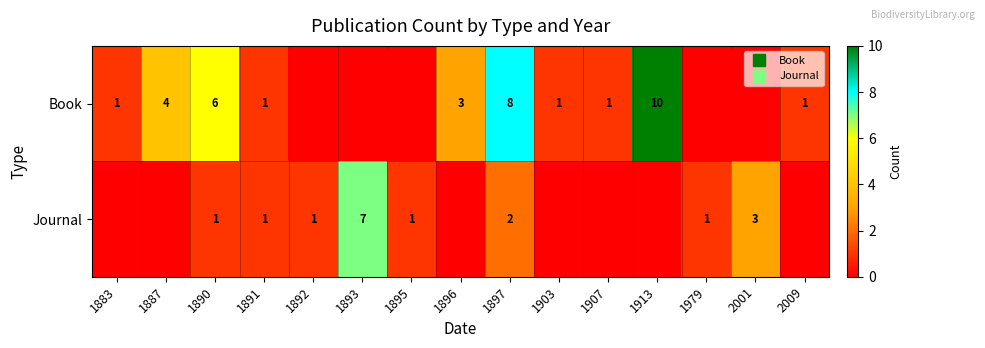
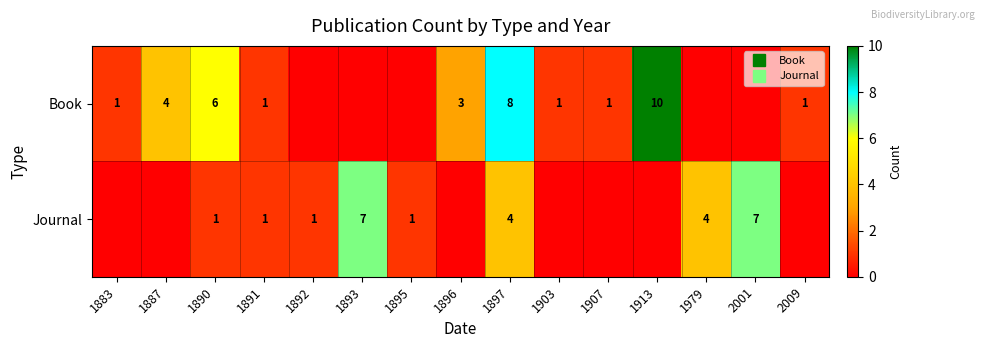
  {
    "Book": {
      "1883": 1,
      "1887": 4,
      "1890": 6,
      "1891": 1,
      "1896": 3,
      "1897": 8,
      "1903": 1,
      "1907": 1,
      "1913": 10,
      "2009": 1
    },
    "Journal": {
      "1890": 1,
      "1891": 1,
      "1892": 1,
      "1893": 7,
      "1895": 1,
-     "1897": 2,
-     "1979": 1,
-     "2001": 3
+     "1897": 4,
+     "1979": 4,
+     "2001": 7
    }
  }
